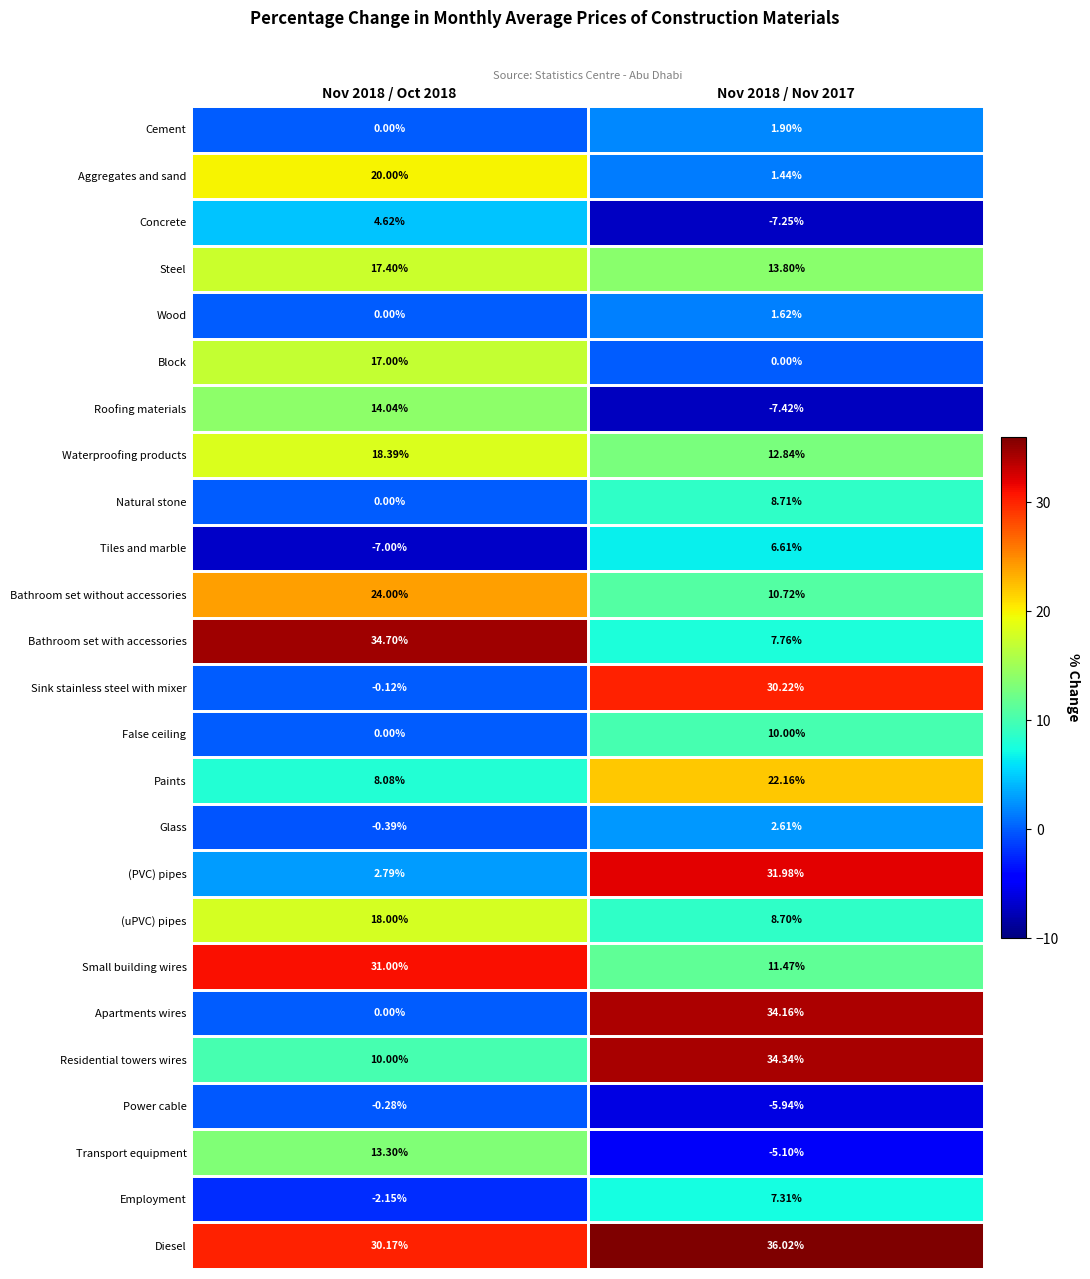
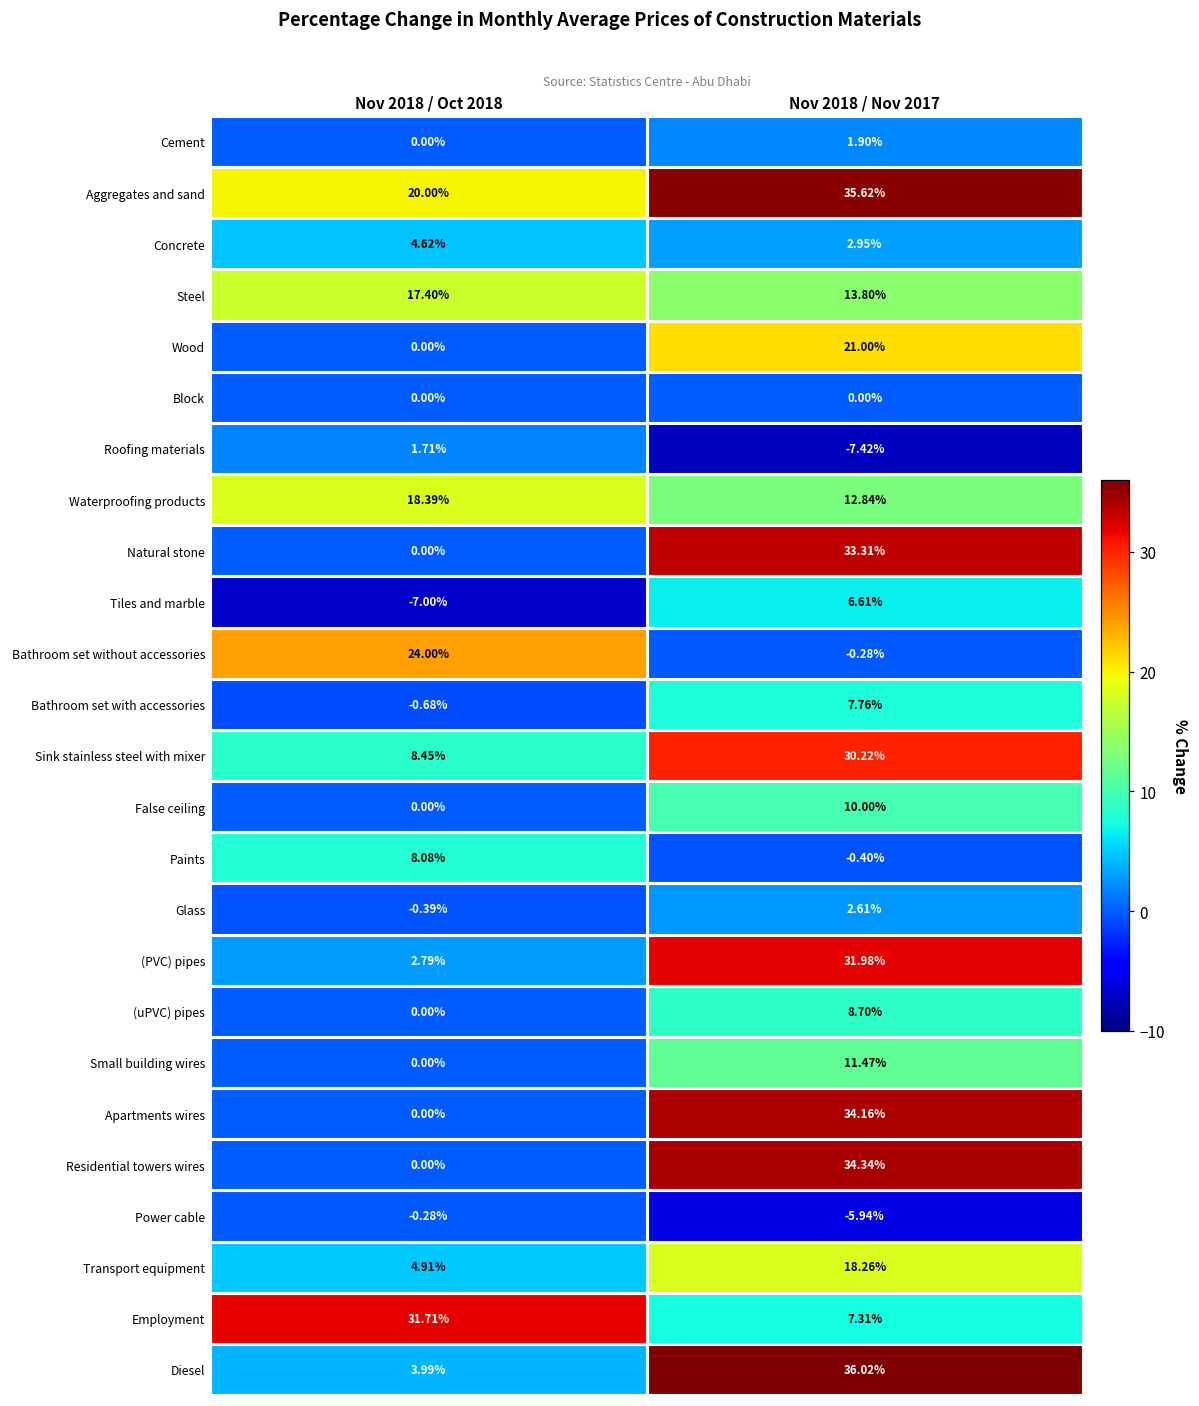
  {
    "Cement": {
      "Nov 2018 / Oct 2018": "0.00%",
      "Nov 2018 / Nov 2017": "1.90%"
    },
    "Aggregates and sand": {
      "Nov 2018 / Oct 2018": "20.00%",
-     "Nov 2018 / Nov 2017": "1.44%"
+     "Nov 2018 / Nov 2017": "35.62%"
    },
    "Concrete": {
      "Nov 2018 / Oct 2018": "4.62%",
-     "Nov 2018 / Nov 2017": "-7.25%"
+     "Nov 2018 / Nov 2017": "2.95%"
    },
    "Steel": {
      "Nov 2018 / Oct 2018": "17.40%",
      "Nov 2018 / Nov 2017": "13.80%"
    },
    "Wood": {
      "Nov 2018 / Oct 2018": "0.00%",
-     "Nov 2018 / Nov 2017": "1.62%"
+     "Nov 2018 / Nov 2017": "21.00%"
    },
    "Block": {
-     "Nov 2018 / Oct 2018": "17.00%",
+     "Nov 2018 / Oct 2018": "0.00%",
      "Nov 2018 / Nov 2017": "0.00%"
    },
    "Roofing materials": {
-     "Nov 2018 / Oct 2018": "14.04%",
+     "Nov 2018 / Oct 2018": "1.71%",
      "Nov 2018 / Nov 2017": "-7.42%"
    },
    "Waterproofing products": {
      "Nov 2018 / Oct 2018": "18.39%",
      "Nov 2018 / Nov 2017": "12.84%"
    },
    "Natural stone": {
      "Nov 2018 / Oct 2018": "0.00%",
-     "Nov 2018 / Nov 2017": "8.71%"
+     "Nov 2018 / Nov 2017": "33.31%"
    },
    "Tiles and marble": {
      "Nov 2018 / Oct 2018": "-7.00%",
      "Nov 2018 / Nov 2017": "6.61%"
    },
    "Bathroom set without accessories": {
      "Nov 2018 / Oct 2018": "24.00%",
-     "Nov 2018 / Nov 2017": "10.72%"
+     "Nov 2018 / Nov 2017": "-0.28%"
    },
    "Bathroom set with accessories": {
-     "Nov 2018 / Oct 2018": "34.70%",
+     "Nov 2018 / Oct 2018": "-0.68%",
      "Nov 2018 / Nov 2017": "7.76%"
    },
    "Sink stainless steel with mixer": {
-     "Nov 2018 / Oct 2018": "-0.12%",
+     "Nov 2018 / Oct 2018": "8.45%",
      "Nov 2018 / Nov 2017": "30.22%"
    },
    "False ceiling": {
      "Nov 2018 / Oct 2018": "0.00%",
      "Nov 2018 / Nov 2017": "10.00%"
    },
    "Paints": {
      "Nov 2018 / Oct 2018": "8.08%",
-     "Nov 2018 / Nov 2017": "22.16%"
+     "Nov 2018 / Nov 2017": "-0.40%"
    },
    "Glass": {
      "Nov 2018 / Oct 2018": "-0.39%",
      "Nov 2018 / Nov 2017": "2.61%"
    },
    "(PVC) pipes": {
      "Nov 2018 / Oct 2018": "2.79%",
      "Nov 2018 / Nov 2017": "31.98%"
    },
    "(uPVC) pipes": {
-     "Nov 2018 / Oct 2018": "18.00%",
+     "Nov 2018 / Oct 2018": "0.00%",
      "Nov 2018 / Nov 2017": "8.70%"
    },
    "Small building wires": {
-     "Nov 2018 / Oct 2018": "31.00%",
+     "Nov 2018 / Oct 2018": "0.00%",
      "Nov 2018 / Nov 2017": "11.47%"
    },
    "Apartments wires": {
      "Nov 2018 / Oct 2018": "0.00%",
      "Nov 2018 / Nov 2017": "34.16%"
    },
    "Residential towers wires": {
-     "Nov 2018 / Oct 2018": "10.00%",
+     "Nov 2018 / Oct 2018": "0.00%",
      "Nov 2018 / Nov 2017": "34.34%"
    },
    "Power cable": {
      "Nov 2018 / Oct 2018": "-0.28%",
      "Nov 2018 / Nov 2017": "-5.94%"
    },
    "Transport equipment": {
-     "Nov 2018 / Oct 2018": "13.30%",
-     "Nov 2018 / Nov 2017": "-5.10%"
+     "Nov 2018 / Oct 2018": "4.91%",
+     "Nov 2018 / Nov 2017": "18.26%"
    },
    "Employment": {
-     "Nov 2018 / Oct 2018": "-2.15%",
+     "Nov 2018 / Oct 2018": "31.71%",
      "Nov 2018 / Nov 2017": "7.31%"
    },
    "Diesel": {
-     "Nov 2018 / Oct 2018": "30.17%",
+     "Nov 2018 / Oct 2018": "3.99%",
      "Nov 2018 / Nov 2017": "36.02%"
    }
  }
